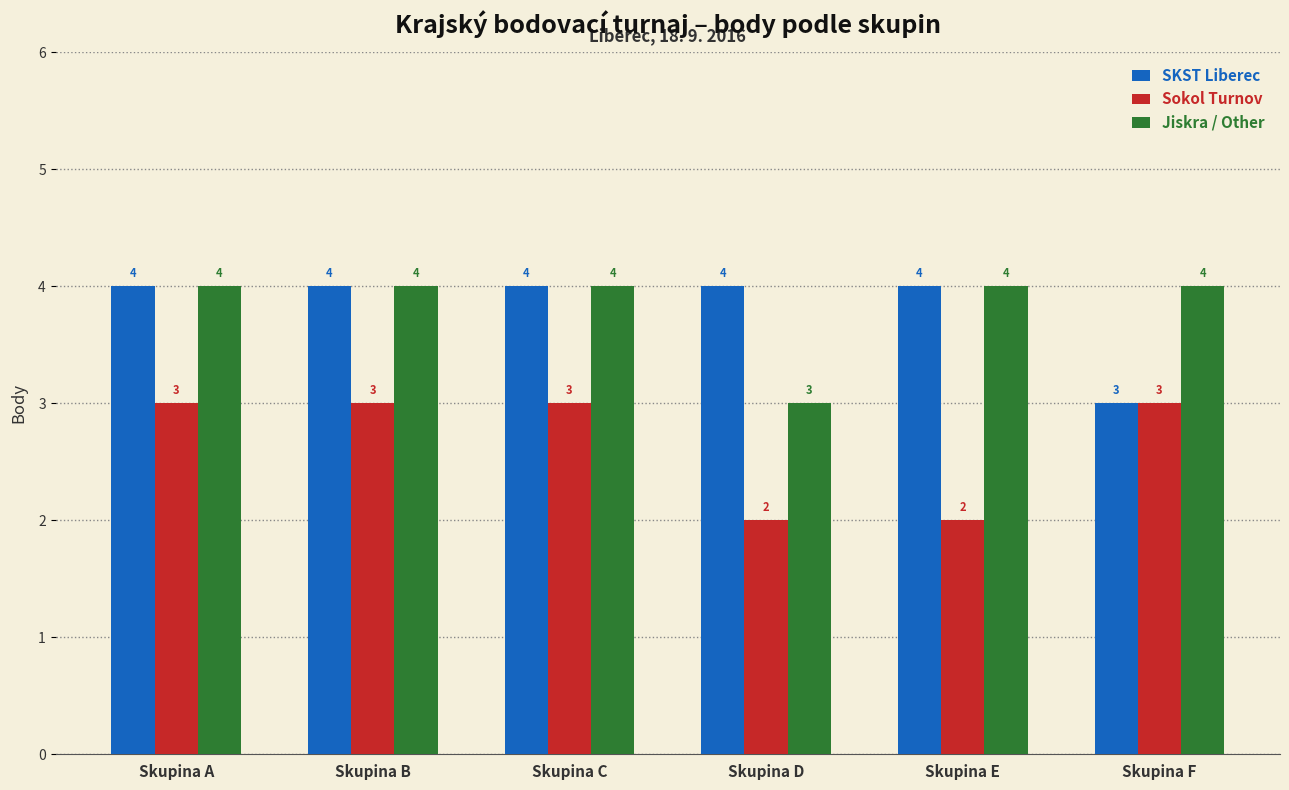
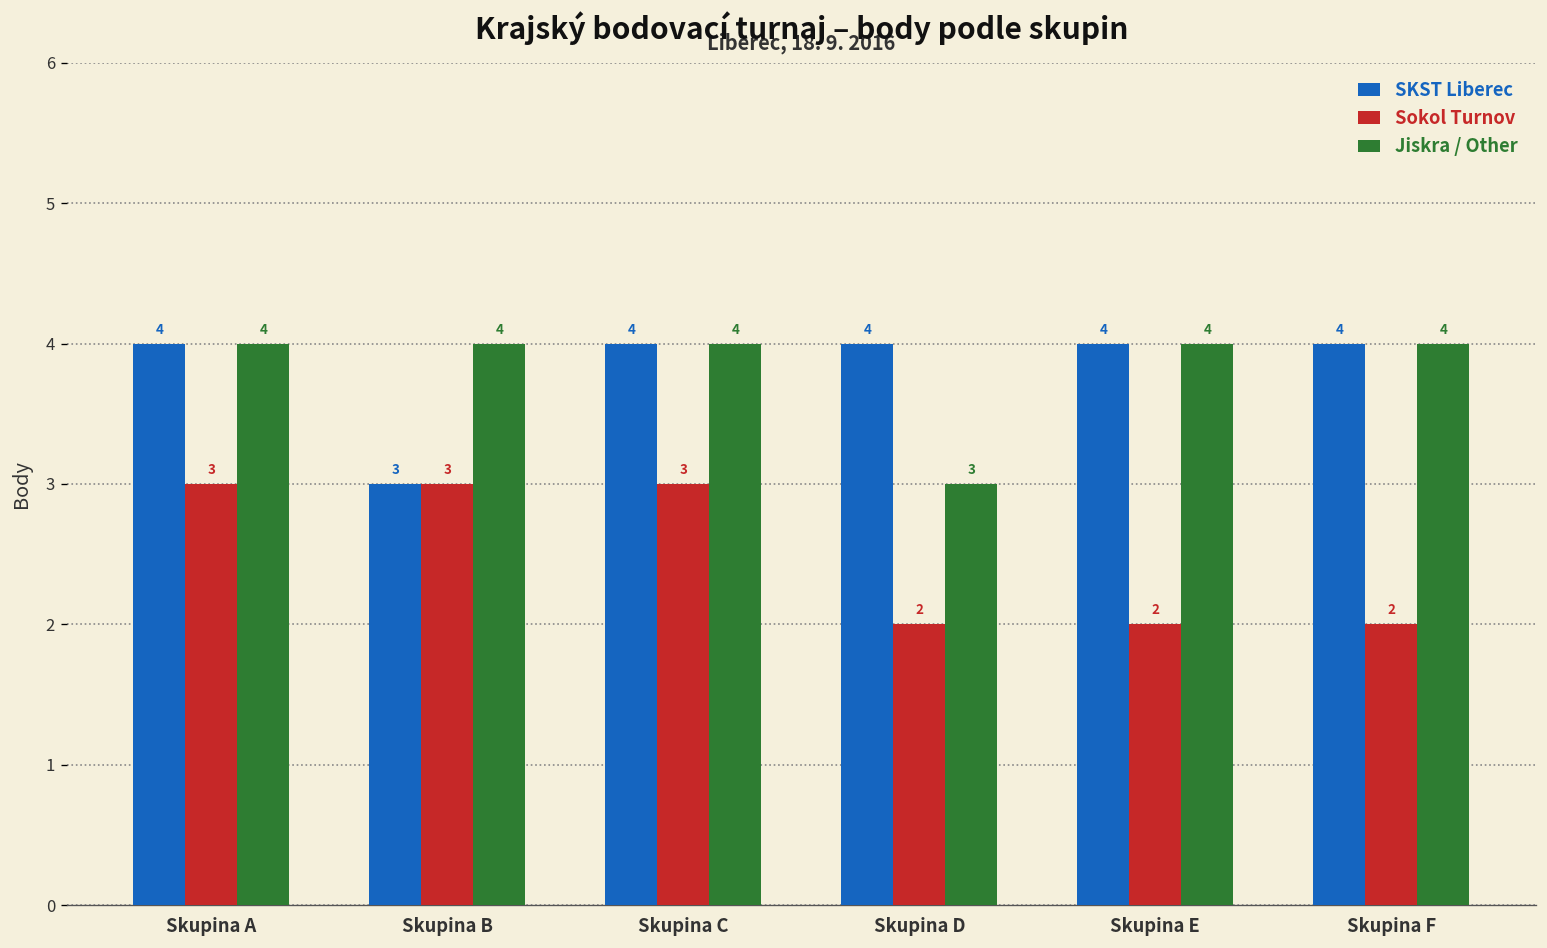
  {
    "SKST Liberec": {
      "Skupina A": 4,
-     "Skupina B": 4,
+     "Skupina B": 3,
      "Skupina C": 4,
      "Skupina D": 4,
      "Skupina E": 4,
-     "Skupina F": 3
+     "Skupina F": 4
    },
    "Sokol Turnov": {
      "Skupina A": 3,
      "Skupina B": 3,
      "Skupina C": 3,
      "Skupina D": 2,
      "Skupina E": 2,
-     "Skupina F": 3
+     "Skupina F": 2
    },
    "Jiskra / Other": {
      "Skupina A": 4,
      "Skupina B": 4,
      "Skupina C": 4,
      "Skupina D": 3,
      "Skupina E": 4,
      "Skupina F": 4
    }
  }
